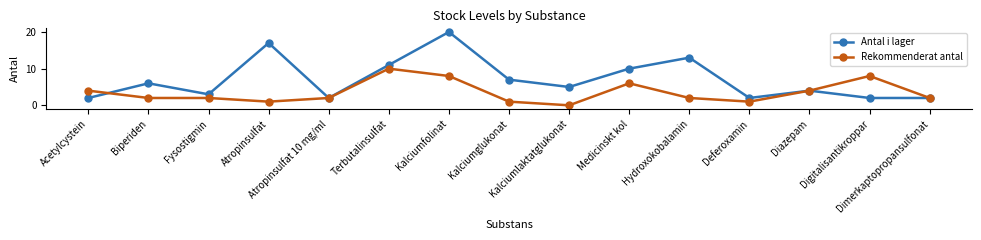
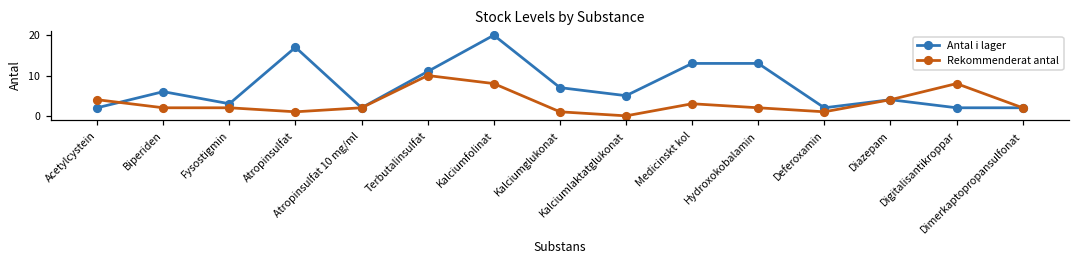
  {
    "Antal i lager": {
      "Acetylcystein": 2,
      "Biperiden": 6,
      "Fysostigmin": 3,
      "Atropinsulfat": 17,
      "Terbutalinsulfat": 11,
      "Kalciumfolinat": 20,
      "Kalciumglukonat": 7,
      "Kalciumlaktatglukonat": 5,
-     "Medicinskt kol": 10,
+     "Medicinskt kol": 13,
      "Hydroxokobalamin": 13,
      "Deferoxamin": 2,
      "Digitalisantikroppar": 2
    },
    "Rekommenderat antal": {
      "Acetylcystein": 4,
      "Biperiden": 2,
      "Fysostigmin": 2,
      "Atropinsulfat": 1,
      "Terbutalinsulfat": 10,
      "Kalciumfolinat": 8,
      "Kalciumglukonat": 1,
      "Kalciumlaktatglukonat": 0,
-     "Medicinskt kol": 6,
+     "Medicinskt kol": 3,
      "Hydroxokobalamin": 2,
      "Deferoxamin": 1,
      "Digitalisantikroppar": 8
    }
  }
